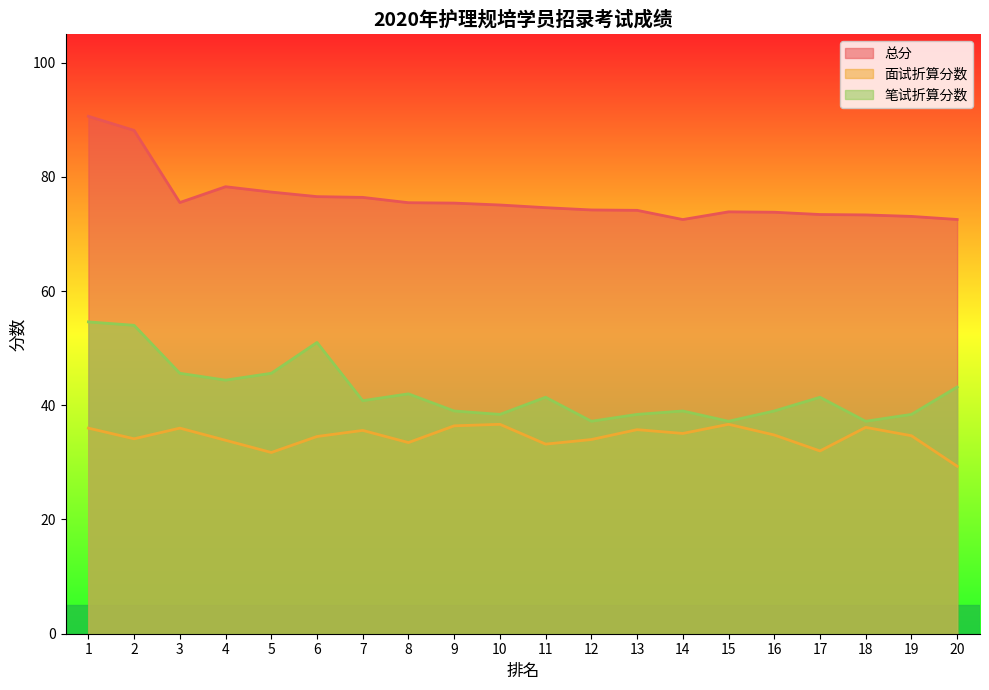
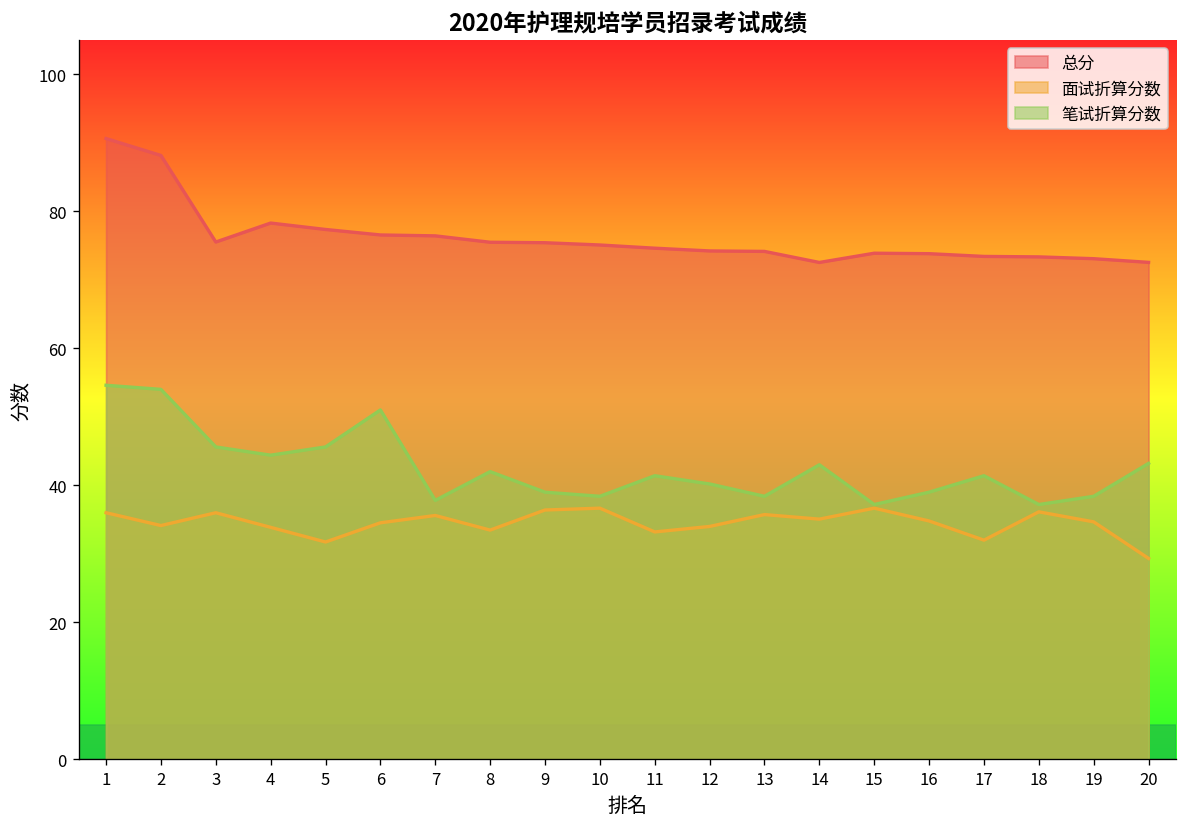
  {
    "总分": {
      "1": 91,
      "2": 88,
      "3": 76,
      "4": 78,
      "5": 77,
      "6": 77,
      "7": 76,
      "8": 75,
      "9": 75,
      "10": 75,
      "11": 75,
      "12": 74,
      "13": 74,
      "14": 73,
      "15": 74,
      "16": 74,
      "17": 73,
      "18": 73,
      "19": 73,
      "20": 73
    },
    "面试折算分数": {
      "1": 36,
      "2": 34,
      "3": 36,
      "4": 34,
      "5": 32,
      "6": 35,
      "7": 36,
      "8": 33,
      "9": 36,
      "10": 37,
      "11": 33,
      "12": 34,
      "13": 36,
      "14": 35,
      "15": 37,
      "16": 35,
      "17": 32,
      "18": 36,
      "19": 35,
      "20": 29
    },
    "笔试折算分数": {
      "1": 55,
      "2": 54,
      "3": 46,
      "4": 44,
      "5": 46,
      "6": 51,
-     "7": 41,
+     "7": 38,
      "8": 42,
      "9": 39,
      "10": 38,
      "11": 41,
-     "12": 37,
+     "12": 40,
      "13": 38,
-     "14": 39,
+     "14": 43,
      "15": 37,
      "16": 39,
      "17": 41,
      "18": 37,
      "19": 38,
      "20": 43
    }
  }
